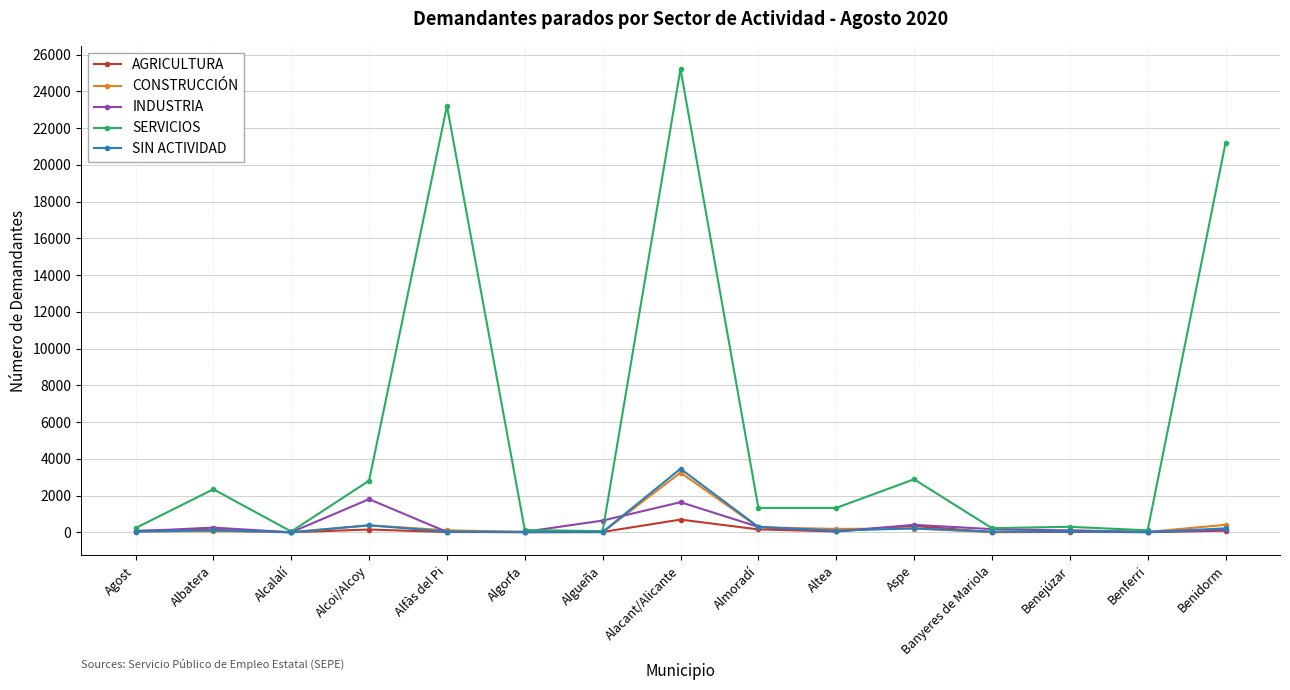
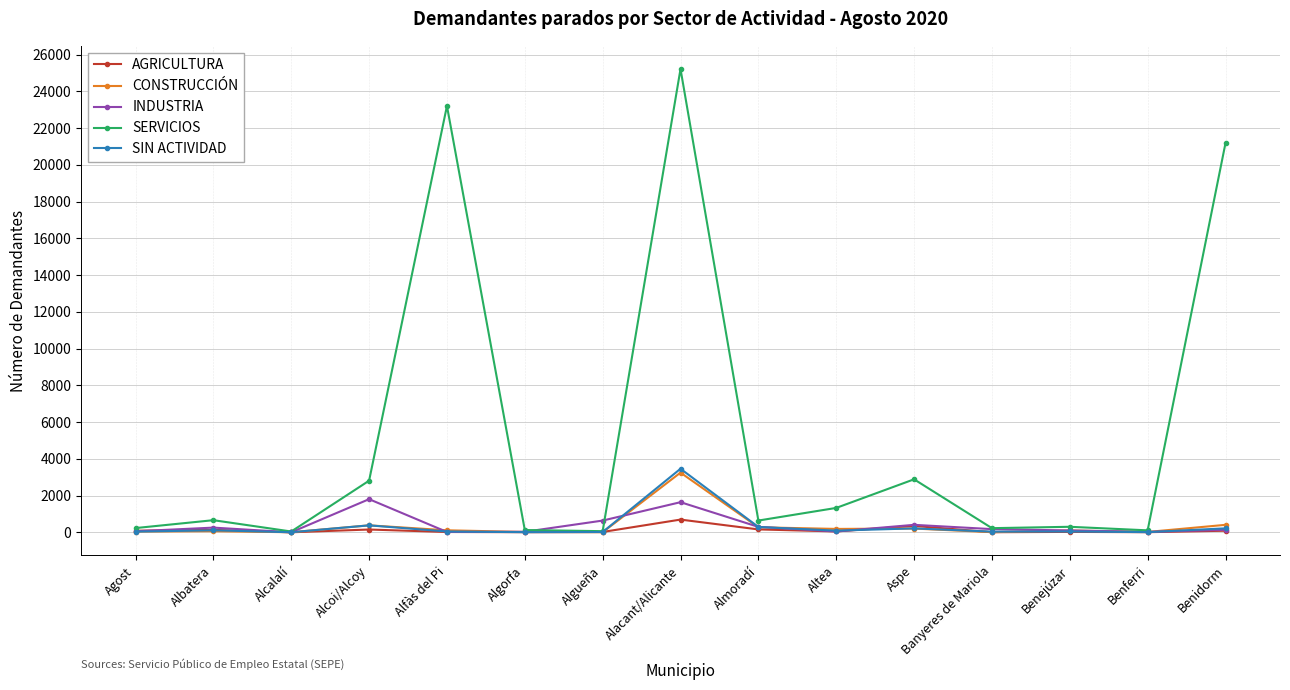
  {
    "AGRICULTURA": {
      "Alcoi/Alcoy": 200,
      "Alacant/Alicante": 700
    },
    "CONSTRUCCIÓN": {
      "Alacant/Alicante": 3200,
      "Benidorm": 400
    },
    "INDUSTRIA": {
      "Alcoi/Alcoy": 1800,
      "Algueña": 600,
      "Alacant/Alicante": 1600
    },
    "SERVICIOS": {
      "Agost": 200,
-     "Albatera": 2300,
+     "Albatera": 700,
      "Alcoi/Alcoy": 2800,
      "Alfàs del Pi": 23200,
      "Alacant/Alicante": 25200,
-     "Almoradí": 1300,
+     "Almoradí": 600,
      "Altea": 1300,
      "Aspe": 2900,
      "Benejúzar": 300,
      "Benidorm": 21200
    },
    "SIN ACTIVIDAD": {
      "Alacant/Alicante": 3500
    }
  }
